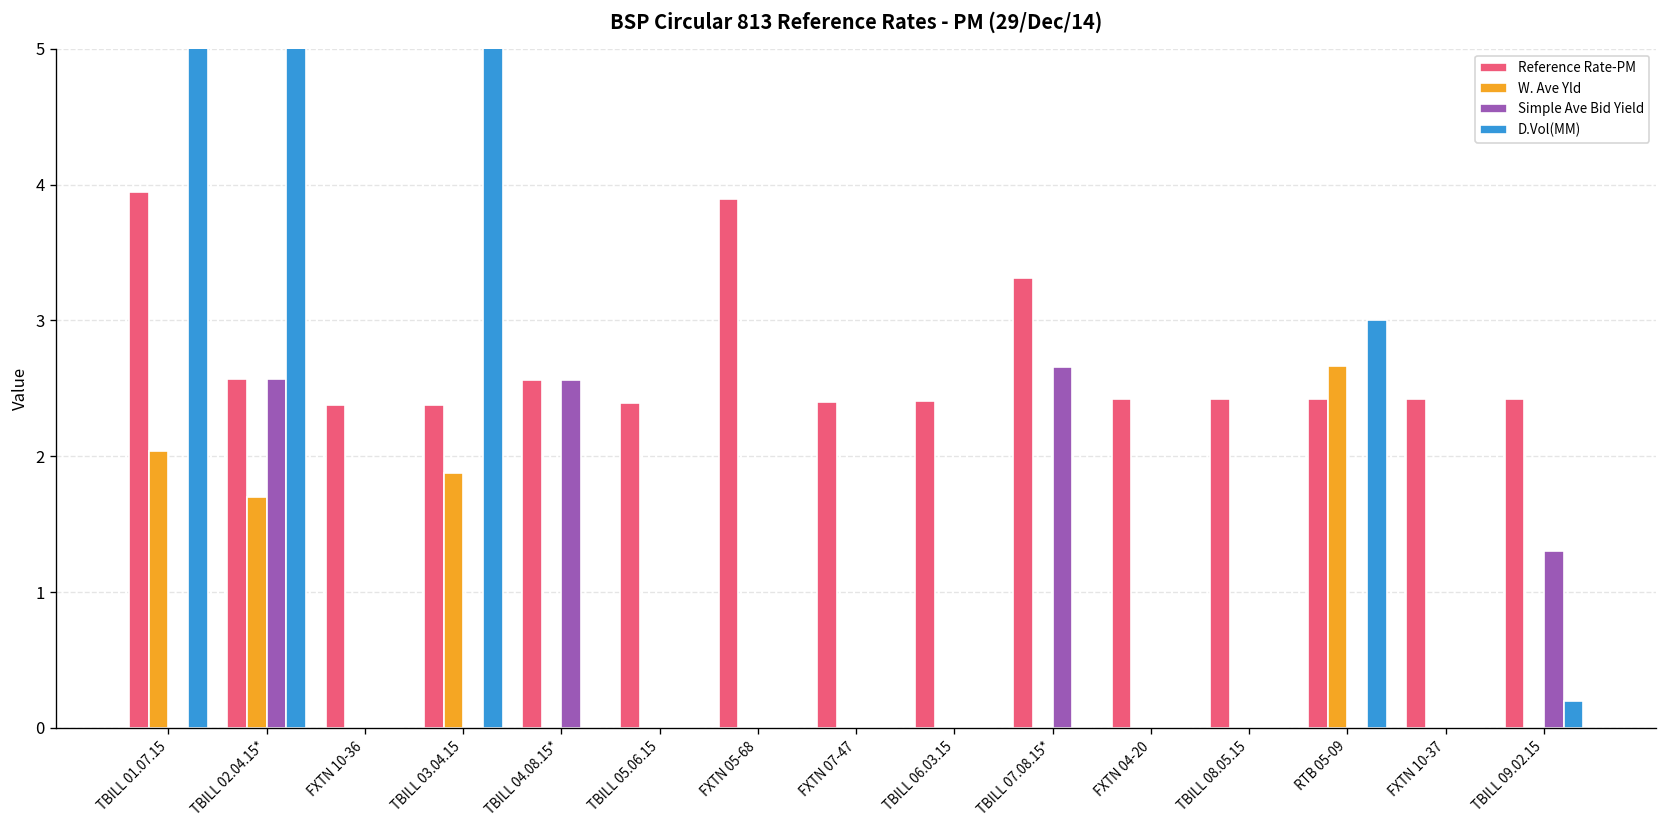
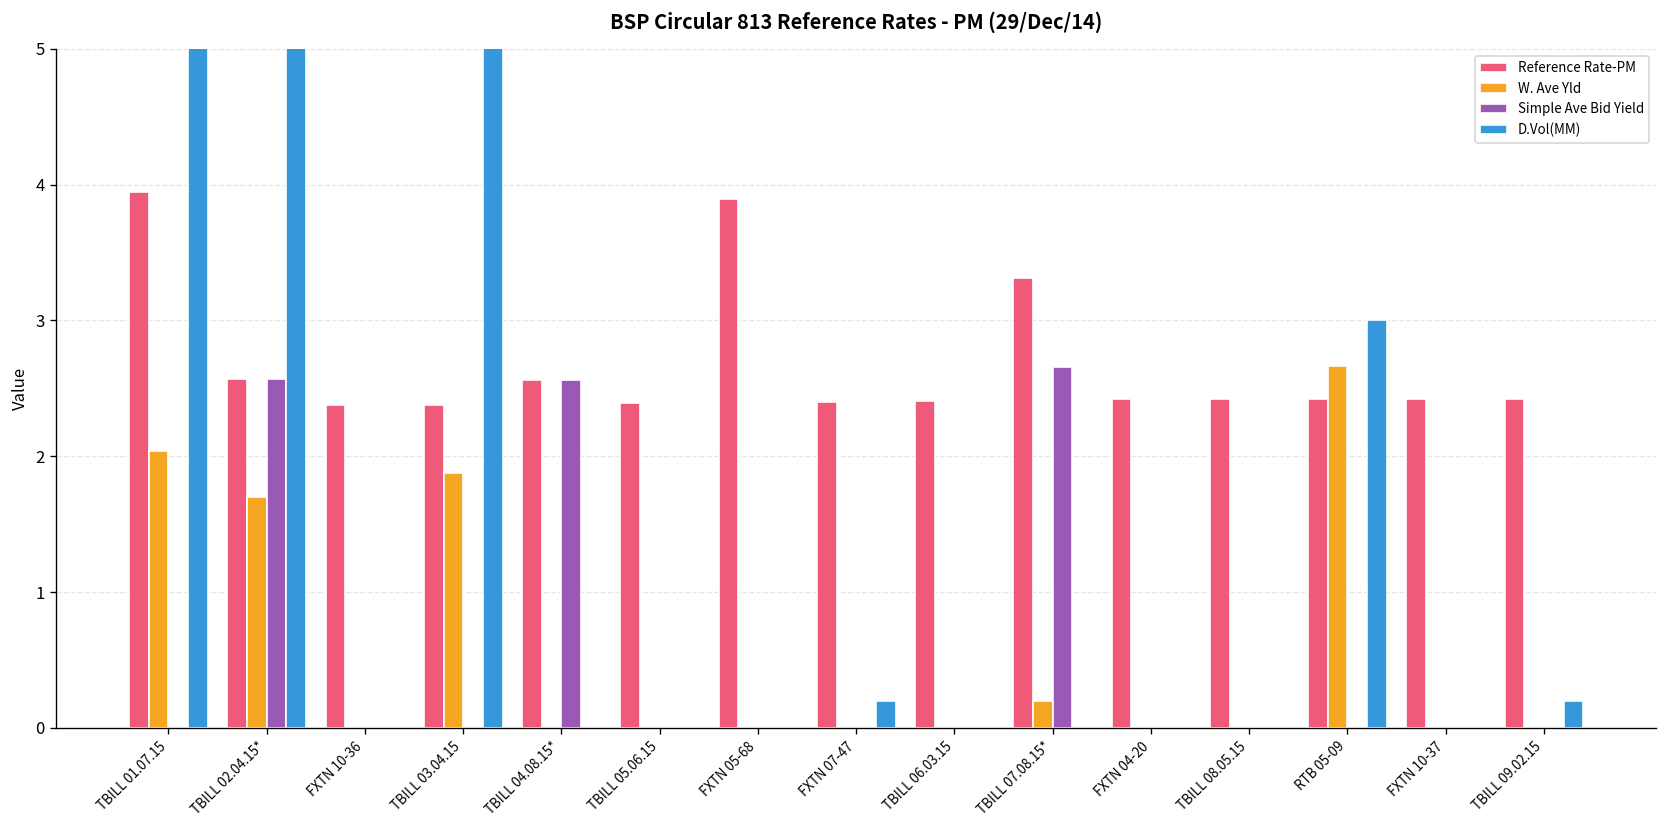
  {
    "Reference Rate-PM": {
      "TBILL 01.07.15": 3.94,
      "TBILL 02.04.15*": 2.57,
      "FXTN 10-36": 2.38,
      "TBILL 03.04.15": 2.38,
      "TBILL 04.08.15*": 2.56,
      "TBILL 05.06.15": 2.4,
      "FXTN 05-68": 3.9,
      "FXTN 07-47": 2.4,
      "TBILL 06.03.15": 2.4,
      "TBILL 07.08.15*": 3.3,
      "FXTN 04-20": 2.43,
      "TBILL 08.05.15": 2.43,
      "RTB 05-09": 2.43,
      "FXTN 10-37": 2.43,
      "TBILL 09.02.15": 2.43
    },
    "W. Ave Yld": {
      "TBILL 01.07.15": 2.04,
      "TBILL 02.04.15*": 1.7,
      "FXTN 10-36": 0.0,
      "TBILL 03.04.15": 1.9,
      "TBILL 04.08.15*": 0.0,
      "TBILL 05.06.15": 0.0,
      "FXTN 05-68": 0.0,
      "FXTN 07-47": 0.0,
      "TBILL 06.03.15": 0.0,
-     "TBILL 07.08.15*": 0.0,
+     "TBILL 07.08.15*": 0.2,
      "FXTN 04-20": 0.0,
      "TBILL 08.05.15": 0.0,
      "RTB 05-09": 2.67,
      "FXTN 10-37": 0.0,
      "TBILL 09.02.15": 0.0
    },
    "Simple Ave Bid Yield": {
      "TBILL 01.07.15": 0.0,
      "TBILL 02.04.15*": 2.57,
      "FXTN 10-36": 0.0,
      "TBILL 03.04.15": 0.0,
      "TBILL 04.08.15*": 2.56,
      "TBILL 05.06.15": 0.0,
      "FXTN 05-68": 0.0,
      "FXTN 07-47": 0.0,
      "TBILL 06.03.15": 0.0,
      "TBILL 07.08.15*": 2.66,
      "FXTN 04-20": 0.0,
      "TBILL 08.05.15": 0.0,
      "RTB 05-09": 0.0,
      "FXTN 10-37": 0.0,
-     "TBILL 09.02.15": 1.3
+     "TBILL 09.02.15": 0.0
    },
    "D.Vol(MM)": {
      "FXTN 10-36": 0.0,
      "TBILL 04.08.15*": 0.0,
      "TBILL 05.06.15": 0.0,
      "FXTN 05-68": 0.0,
-     "FXTN 07-47": 0.0,
+     "FXTN 07-47": 0.2,
      "TBILL 06.03.15": 0.0,
      "TBILL 07.08.15*": 0.0,
      "FXTN 04-20": 0.0,
      "TBILL 08.05.15": 0.0,
      "RTB 05-09": 3.0,
      "FXTN 10-37": 0.0,
      "TBILL 09.02.15": 0.2
    }
  }
